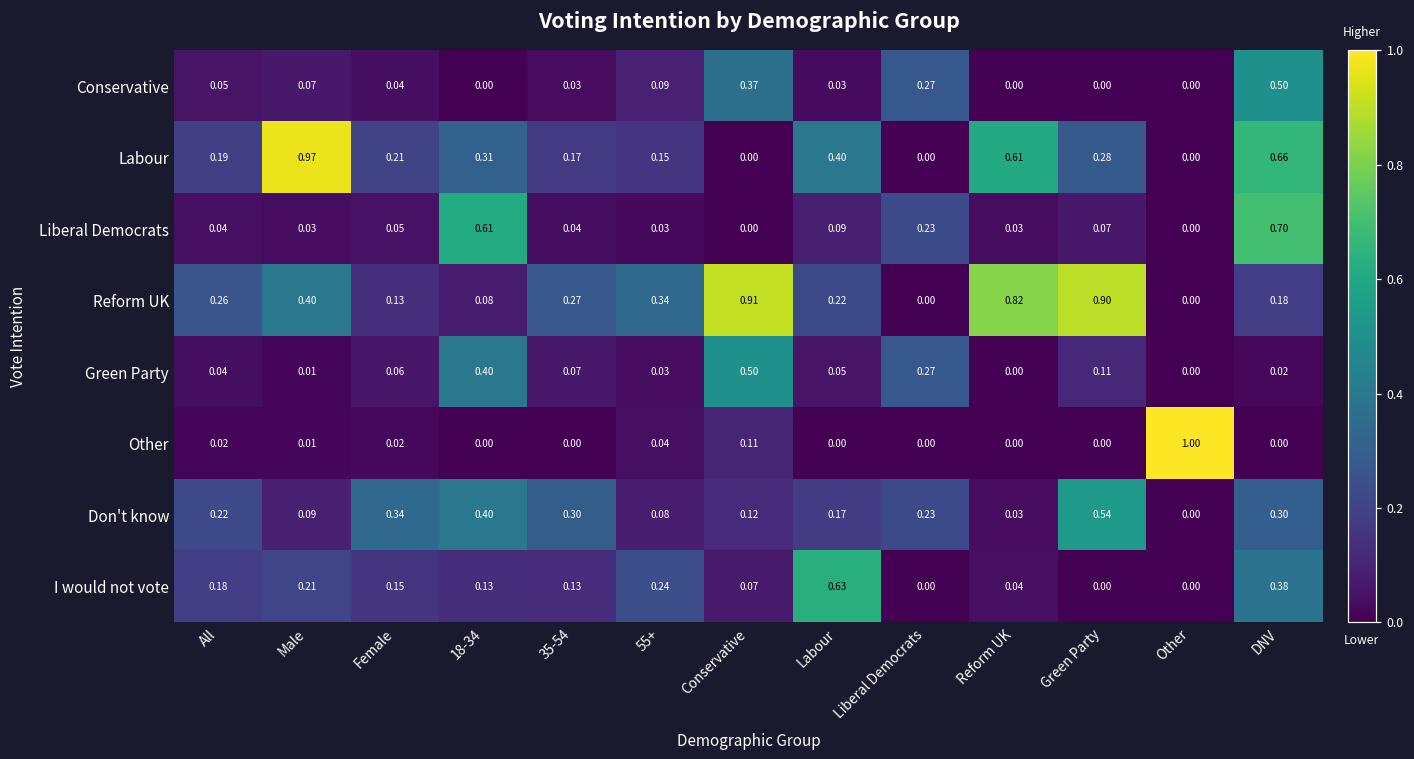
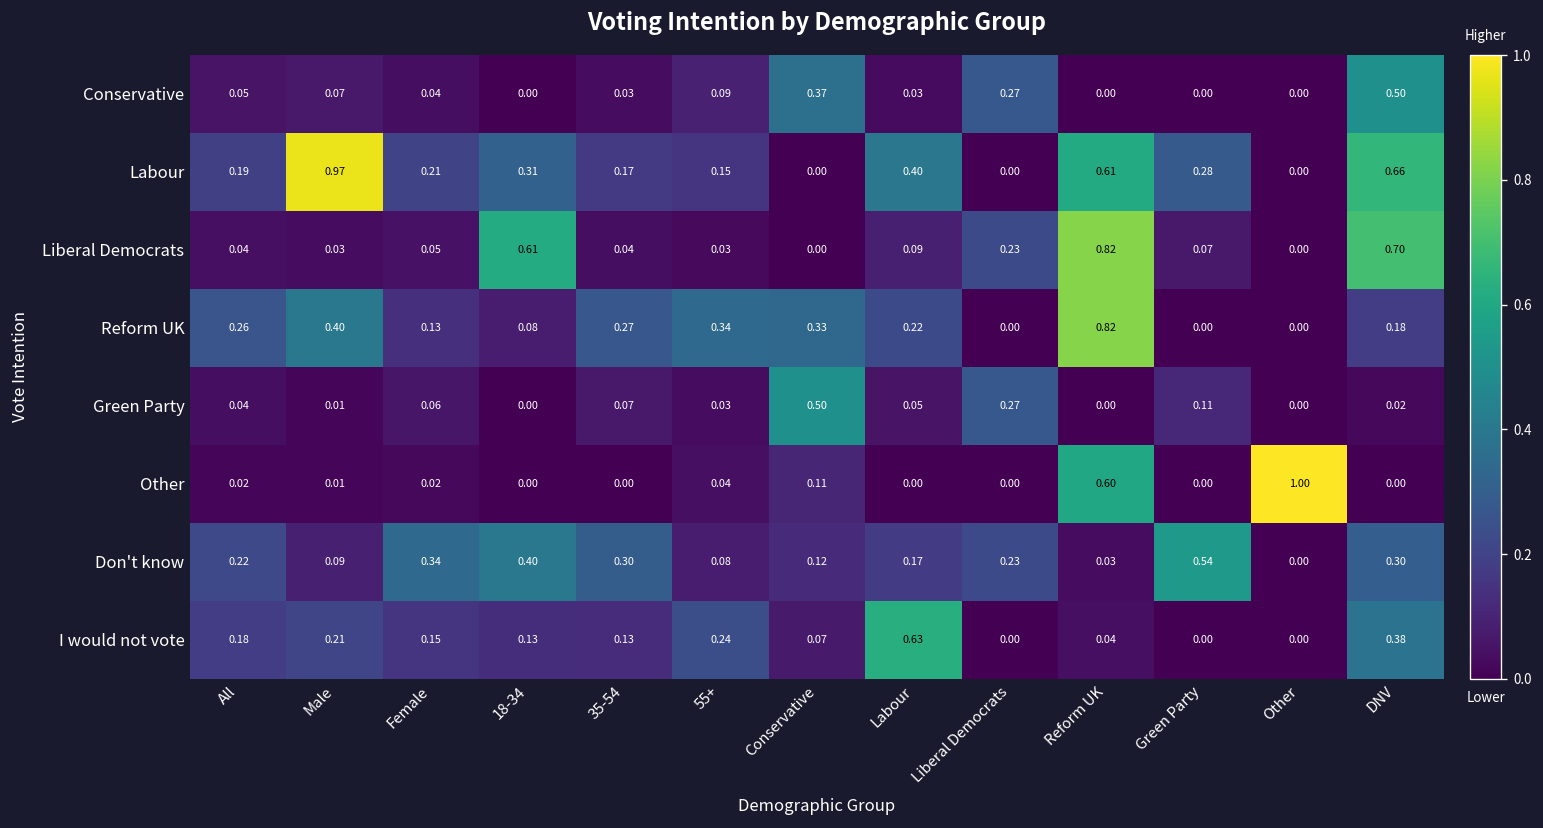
  {
    "Conservative": {
      "All": 0.05,
      "Male": 0.07,
      "Female": 0.04,
      "18-34": 0.00,
      "35-54": 0.03,
      "55+": 0.09,
      "Conservative": 0.37,
      "Labour": 0.03,
      "Liberal Democrats": 0.27,
      "Reform UK": 0.00,
      "Green Party": 0.00,
      "Other": 0.00,
      "DNV": 0.50
    },
    "Labour": {
      "All": 0.19,
      "Male": 0.97,
      "Female": 0.21,
      "18-34": 0.31,
      "35-54": 0.17,
      "55+": 0.15,
      "Conservative": 0.00,
      "Labour": 0.40,
      "Liberal Democrats": 0.00,
      "Reform UK": 0.61,
      "Green Party": 0.28,
      "Other": 0.00,
      "DNV": 0.66
    },
    "Liberal Democrats": {
      "All": 0.04,
      "Male": 0.03,
      "Female": 0.05,
      "18-34": 0.61,
      "35-54": 0.04,
      "55+": 0.03,
      "Conservative": 0.00,
      "Labour": 0.09,
      "Liberal Democrats": 0.23,
-     "Reform UK": 0.03,
+     "Reform UK": 0.82,
      "Green Party": 0.07,
      "Other": 0.00,
      "DNV": 0.70
    },
    "Reform UK": {
      "All": 0.26,
      "Male": 0.40,
      "Female": 0.13,
      "18-34": 0.08,
      "35-54": 0.27,
      "55+": 0.34,
-     "Conservative": 0.91,
+     "Conservative": 0.33,
      "Labour": 0.22,
      "Liberal Democrats": 0.00,
      "Reform UK": 0.82,
-     "Green Party": 0.90,
+     "Green Party": 0.00,
      "Other": 0.00,
      "DNV": 0.18
    },
    "Green Party": {
      "All": 0.04,
      "Male": 0.01,
      "Female": 0.06,
-     "18-34": 0.40,
+     "18-34": 0.00,
      "35-54": 0.07,
      "55+": 0.03,
      "Conservative": 0.50,
      "Labour": 0.05,
      "Liberal Democrats": 0.27,
      "Reform UK": 0.00,
      "Green Party": 0.11,
      "Other": 0.00,
      "DNV": 0.02
    },
    "Other": {
      "All": 0.02,
      "Male": 0.01,
      "Female": 0.02,
      "18-34": 0.00,
      "35-54": 0.00,
      "55+": 0.04,
      "Conservative": 0.11,
      "Labour": 0.00,
      "Liberal Democrats": 0.00,
-     "Reform UK": 0.00,
+     "Reform UK": 0.60,
      "Green Party": 0.00,
      "Other": 1.00,
      "DNV": 0.00
    },
    "Don't know": {
      "All": 0.22,
      "Male": 0.09,
      "Female": 0.34,
      "18-34": 0.40,
      "35-54": 0.30,
      "55+": 0.08,
      "Conservative": 0.12,
      "Labour": 0.17,
      "Liberal Democrats": 0.23,
      "Reform UK": 0.03,
      "Green Party": 0.54,
      "Other": 0.00,
      "DNV": 0.30
    },
    "I would not vote": {
      "All": 0.18,
      "Male": 0.21,
      "Female": 0.15,
      "18-34": 0.13,
      "35-54": 0.13,
      "55+": 0.24,
      "Conservative": 0.07,
      "Labour": 0.63,
      "Liberal Democrats": 0.00,
      "Reform UK": 0.04,
      "Green Party": 0.00,
      "Other": 0.00,
      "DNV": 0.38
    }
  }
